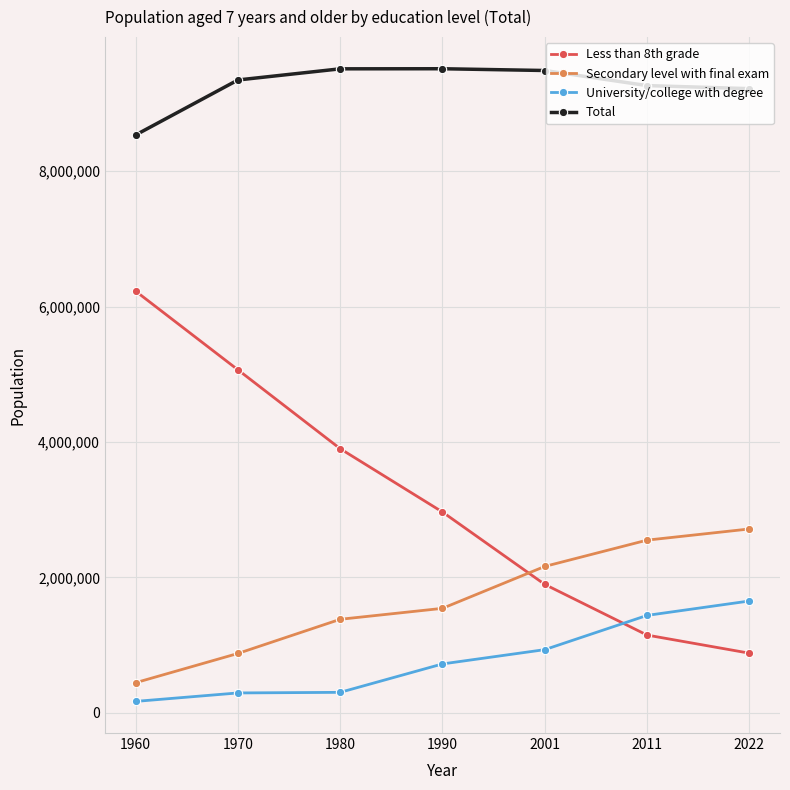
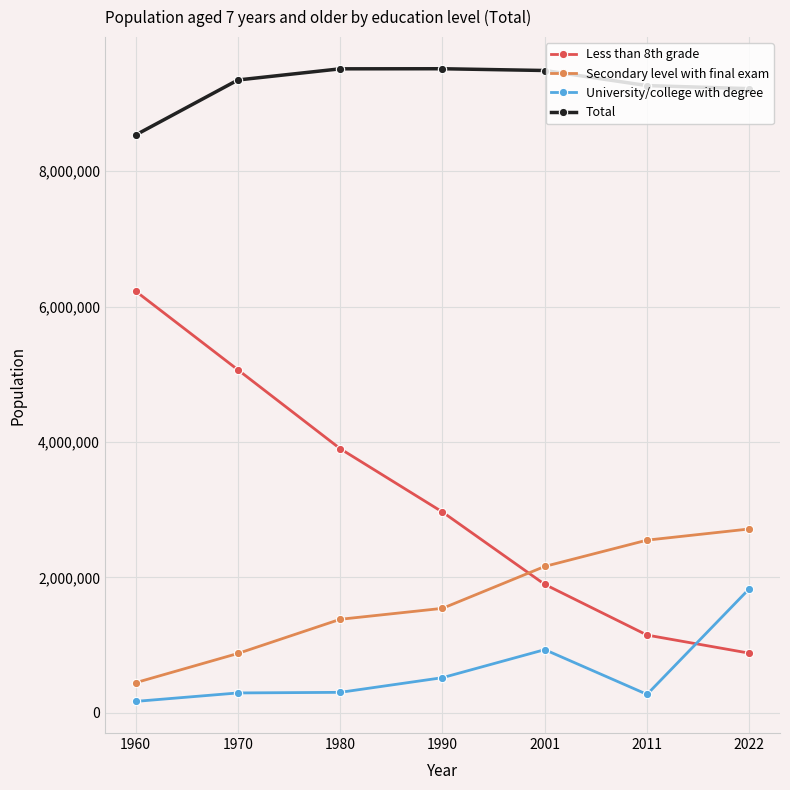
  {
    "University/college with degree": {
      "1960": "200,000",
      "1970": "300,000",
      "1980": "300,000",
-     "1990": "700,000",
+     "1990": "500,000",
      "2001": "900,000",
-     "2011": "1,400,000",
-     "2022": "1,700,000"
+     "2011": "300,000",
+     "2022": "1,800,000"
    },
    "Total": {
      "1960": "8,500,000",
      "1970": "9,300,000",
      "1980": "9,500,000",
      "1990": "9,500,000",
      "2001": "9,500,000"
    }
  }
